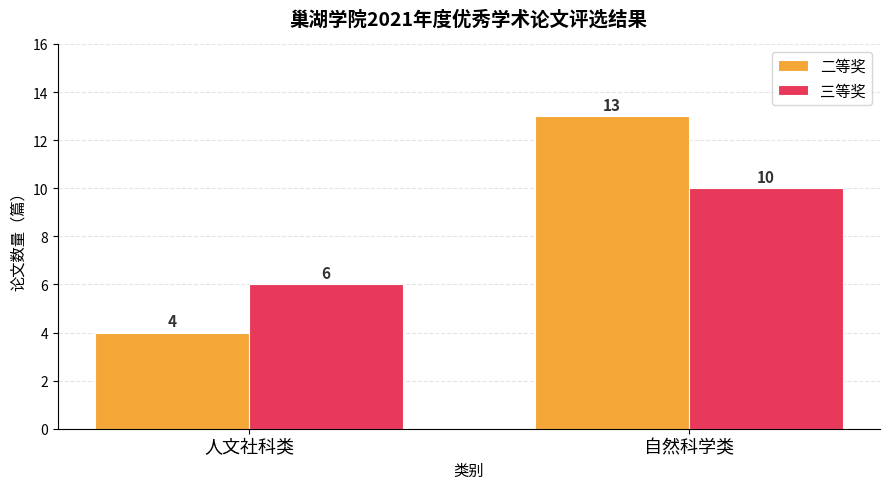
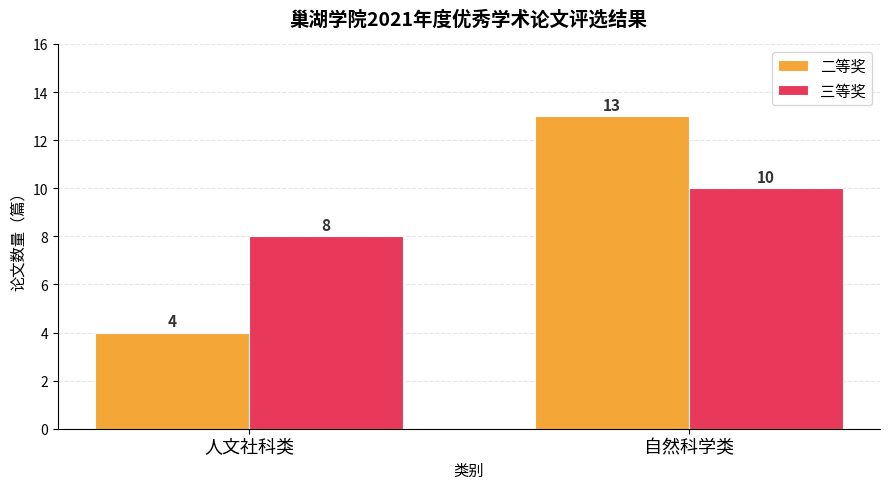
  {
    "二等奖": {
      "人文社科类": 4,
      "自然科学类": 13
    },
    "三等奖": {
-     "人文社科类": 6,
+     "人文社科类": 8,
      "自然科学类": 10
    }
  }
